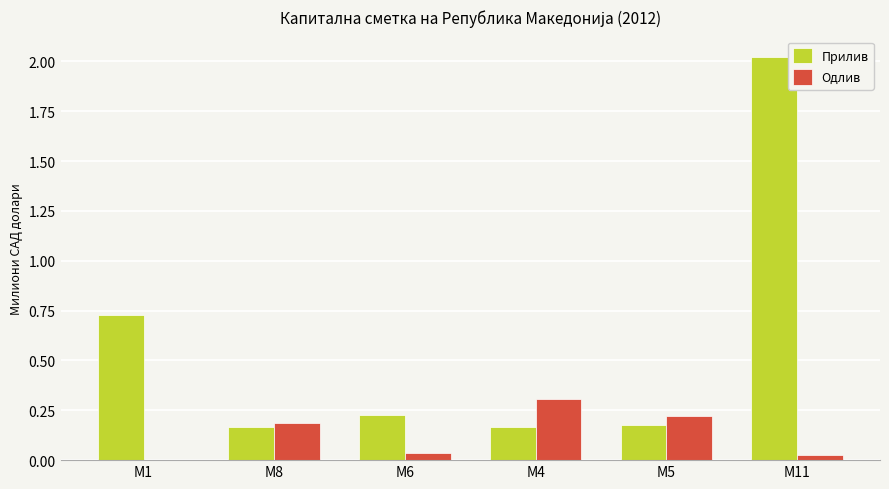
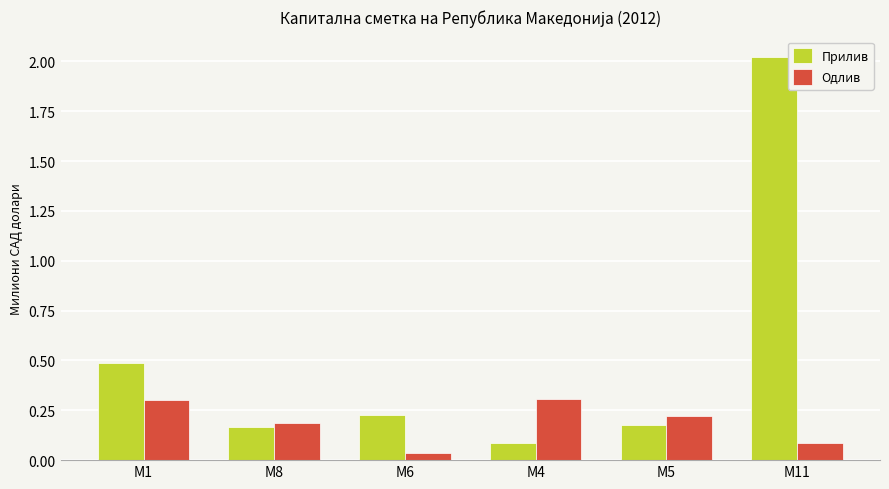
  {
    "Прилив": {
-     "М1": 0.73,
+     "М1": 0.49,
      "М8": 0.17,
      "М6": 0.23,
-     "М4": 0.17,
+     "М4": 0.08,
      "М5": 0.17,
      "М11": 2.02
    },
    "Одлив": {
-     "М1": 0.0,
+     "М1": 0.3,
      "М8": 0.18,
      "М6": 0.04,
      "М4": 0.31,
      "М5": 0.22,
-     "М11": 0.03
+     "М11": 0.09
    }
  }
